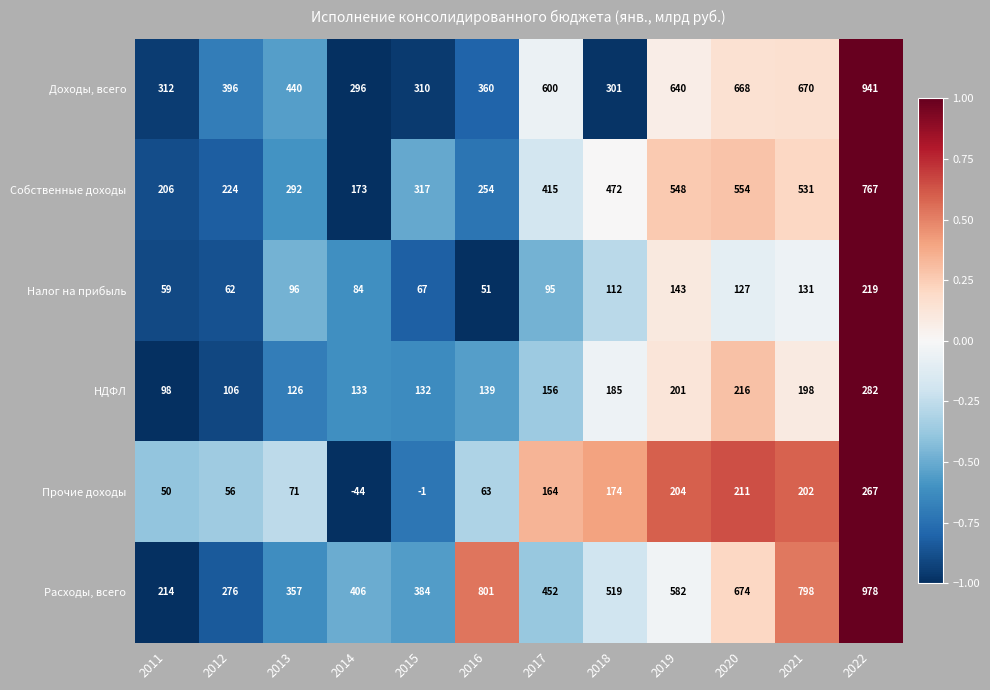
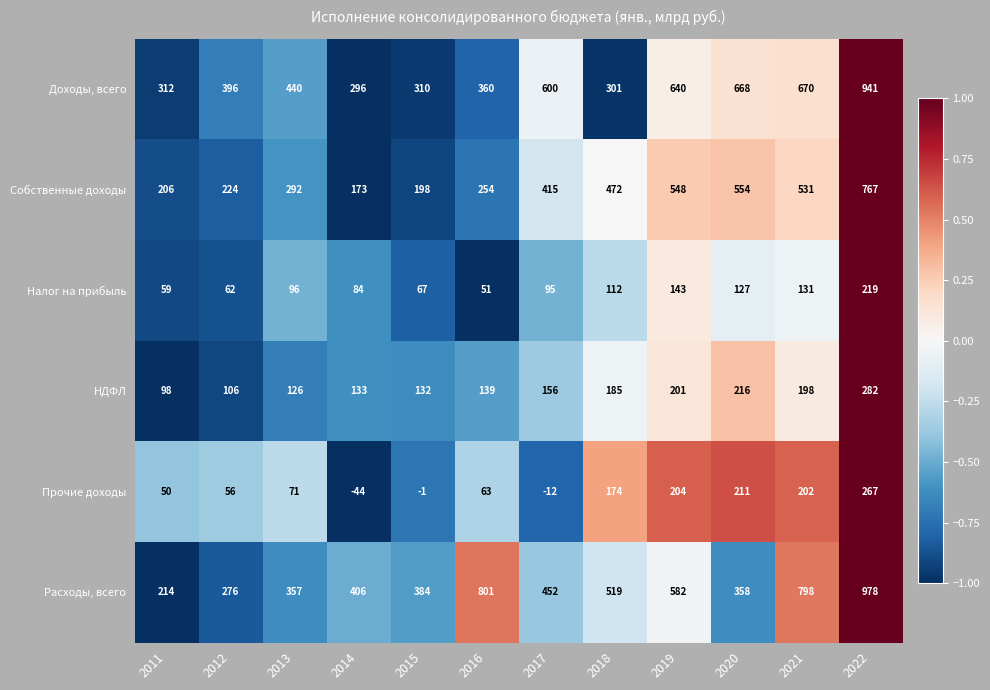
  {
    "Доходы, всего": {
      "2011": 312,
      "2012": 396,
      "2013": 440,
      "2014": 296,
      "2015": 310,
      "2016": 360,
      "2017": 600,
      "2018": 301,
      "2019": 640,
      "2020": 668,
      "2021": 670,
      "2022": 941
    },
    "Собственные доходы": {
      "2011": 206,
      "2012": 224,
      "2013": 292,
      "2014": 173,
-     "2015": 317,
+     "2015": 198,
      "2016": 254,
      "2017": 415,
      "2018": 472,
      "2019": 548,
      "2020": 554,
      "2021": 531,
      "2022": 767
    },
    "Налог на прибыль": {
      "2011": 59,
      "2012": 62,
      "2013": 96,
      "2014": 84,
      "2015": 67,
      "2016": 51,
      "2017": 95,
      "2018": 112,
      "2019": 143,
      "2020": 127,
      "2021": 131,
      "2022": 219
    },
    "НДФЛ": {
      "2011": 98,
      "2012": 106,
      "2013": 126,
      "2014": 133,
      "2015": 132,
      "2016": 139,
      "2017": 156,
      "2018": 185,
      "2019": 201,
      "2020": 216,
      "2021": 198,
      "2022": 282
    },
    "Прочие доходы": {
      "2011": 50,
      "2012": 56,
      "2013": 71,
      "2014": -44,
      "2015": -1,
      "2016": 63,
-     "2017": 164,
+     "2017": -12,
      "2018": 174,
      "2019": 204,
      "2020": 211,
      "2021": 202,
      "2022": 267
    },
    "Расходы, всего": {
      "2011": 214,
      "2012": 276,
      "2013": 357,
      "2014": 406,
      "2015": 384,
      "2016": 801,
      "2017": 452,
      "2018": 519,
      "2019": 582,
-     "2020": 674,
+     "2020": 358,
      "2021": 798,
      "2022": 978
    }
  }
